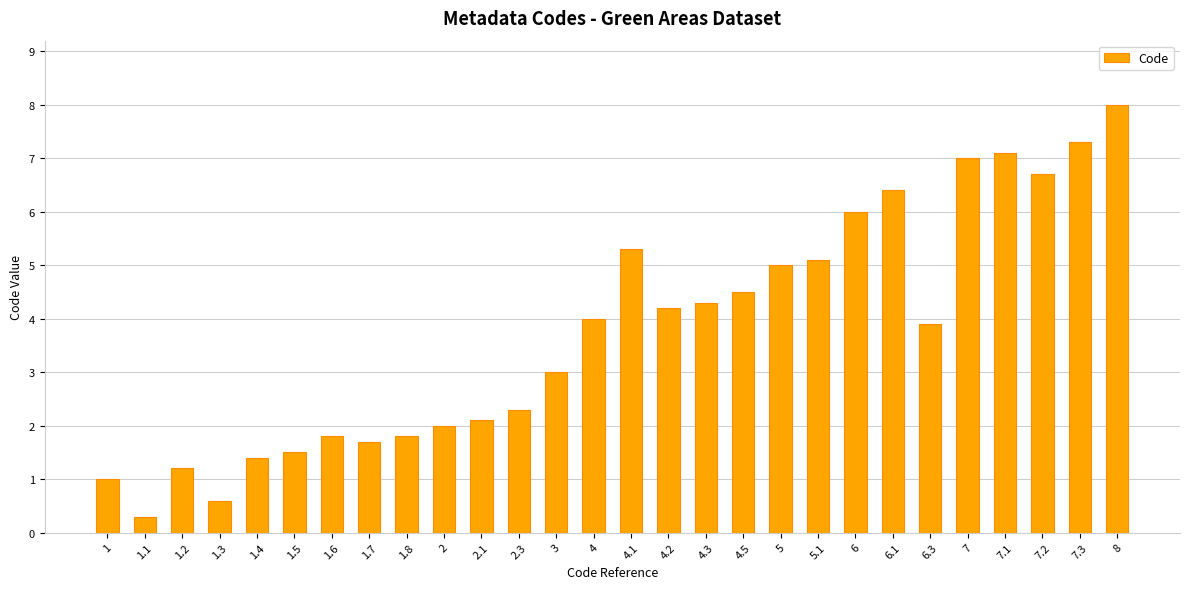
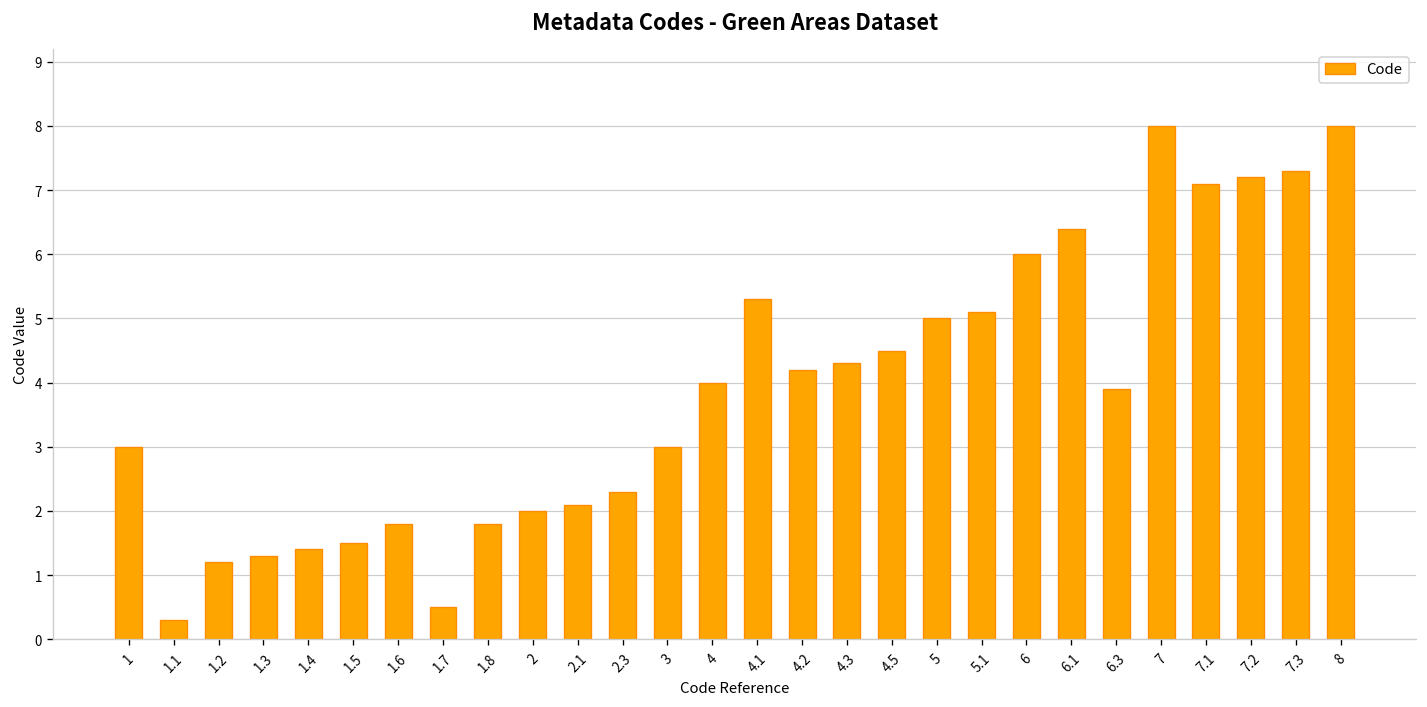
  {
-   "1": 1,
+   "1": 3,
    "1.1": 0.3,
    "1.2": 1.2,
-   "1.3": 0.6,
+   "1.3": 1.3,
    "1.4": 1.4,
    "1.5": 1.5,
    "1.6": 1.8,
-   "1.7": 1.7,
+   "1.7": 0.5,
    "1.8": 1.8,
    "2": 2.0,
    "2.1": 2.1,
    "2.3": 2.3,
    "3": 3.0,
    "4": 4.0,
    "4.1": 5.3,
    "4.2": 4.2,
    "4.3": 4.3,
    "4.5": 4.5,
    "5": 5.0,
    "5.1": 5.1,
    "6": 6.0,
    "6.1": 6.4,
    "6.3": 3.9,
-   "7": 7,
+   "7": 8,
    "7.1": 7.1,
-   "7.2": 6.7,
+   "7.2": 7.2,
    "7.3": 7.3,
    "8": 8.0
  }
